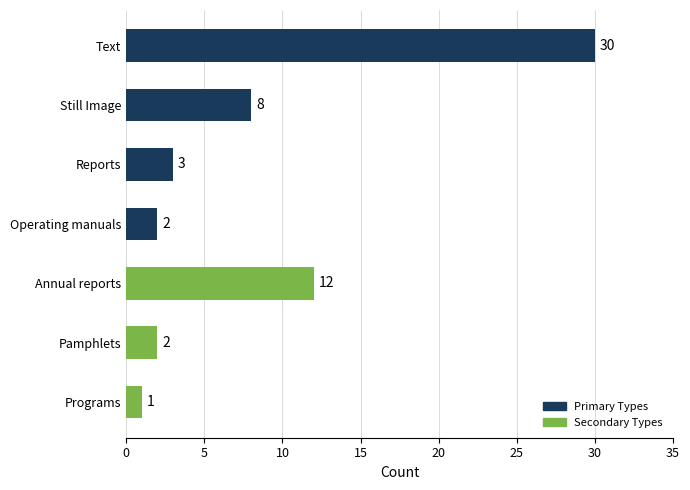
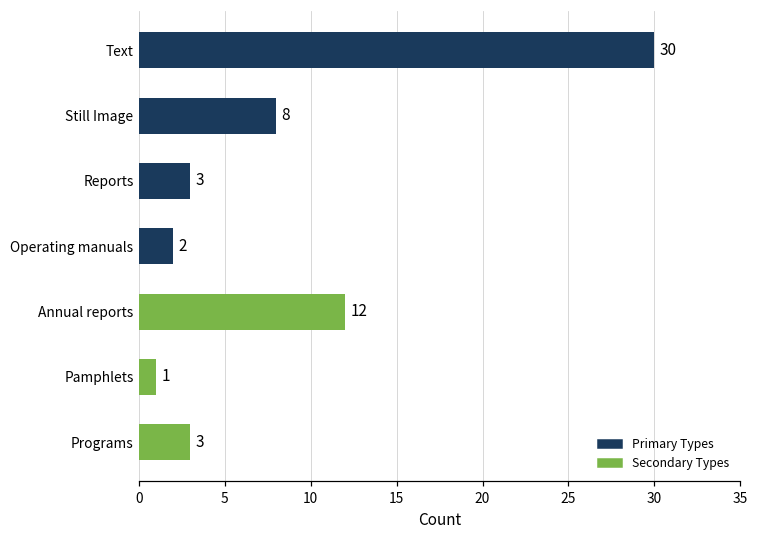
  {
    "Text": 30,
    "Still Image": 8,
    "Reports": 3,
    "Operating manuals": 2,
    "Annual reports": 12,
-   "Pamphlets": 2,
-   "Programs": 1
+   "Pamphlets": 1,
+   "Programs": 3
  }
